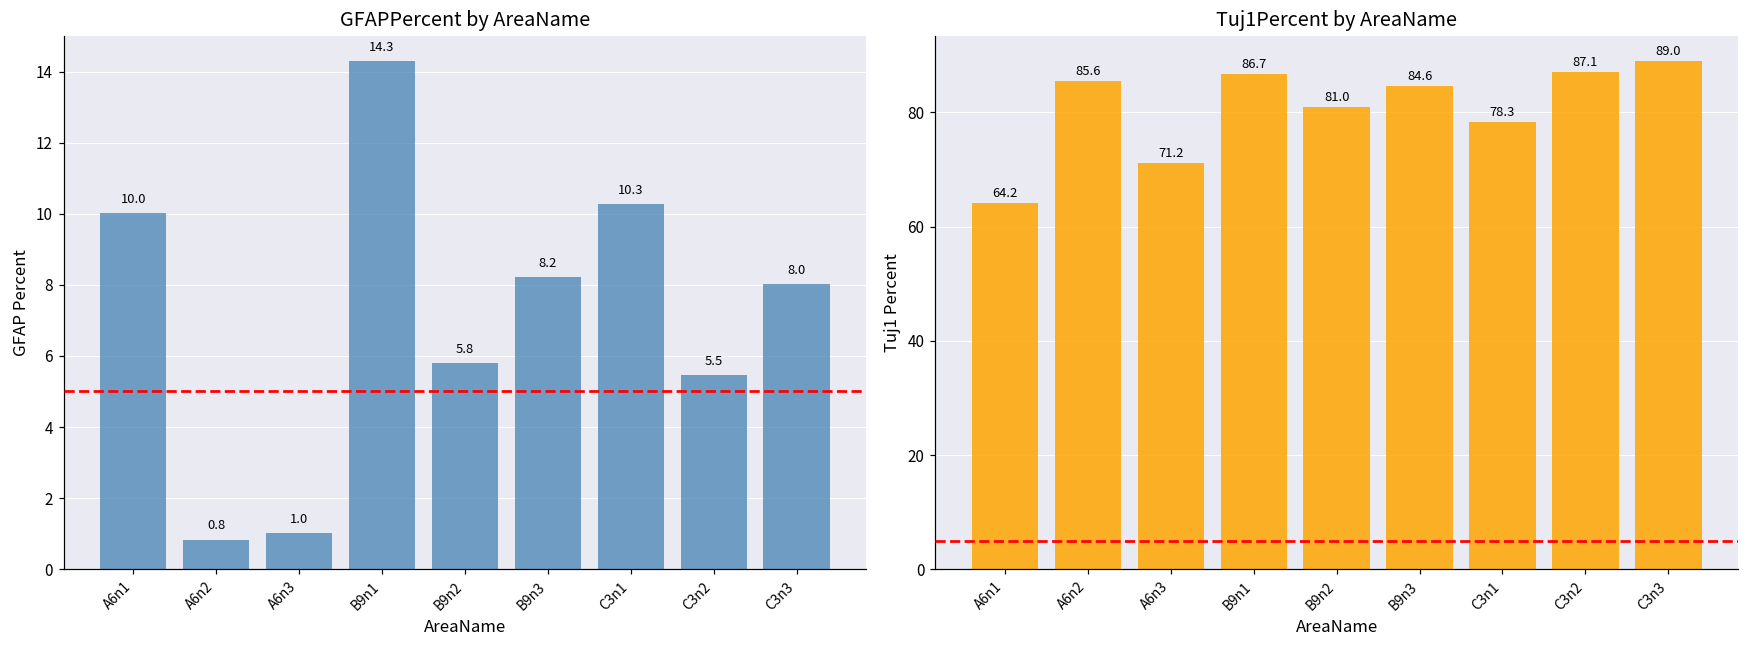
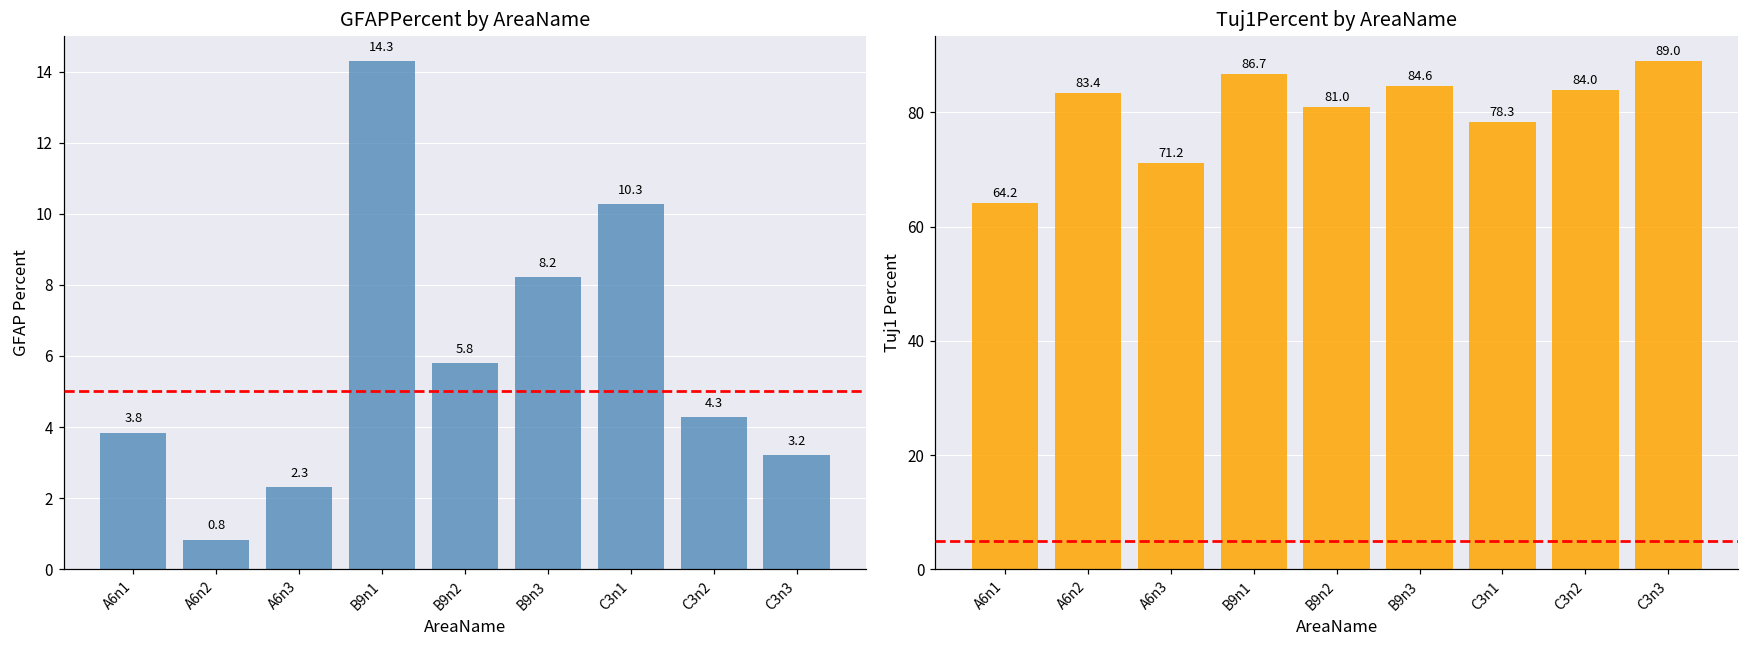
  {
    "GFAPPercent by AreaName": {
-     "A6n1": 10.0,
+     "A6n1": 3.8,
      "A6n2": 0.8,
-     "A6n3": 1.0,
+     "A6n3": 2.3,
      "B9n1": 14.3,
      "B9n2": 5.8,
      "B9n3": 8.2,
      "C3n1": 10.3,
-     "C3n2": 5.5,
-     "C3n3": 8.0
+     "C3n2": 4.3,
+     "C3n3": 3.2
    },
    "Tuj1Percent by AreaName": {
      "A6n1": 64.2,
-     "A6n2": 85.6,
+     "A6n2": 83.4,
      "A6n3": 71.2,
      "B9n1": 86.7,
      "B9n2": 81.0,
      "B9n3": 84.6,
      "C3n1": 78.3,
-     "C3n2": 87.1,
+     "C3n2": 84.0,
      "C3n3": 89.0
    }
  }
